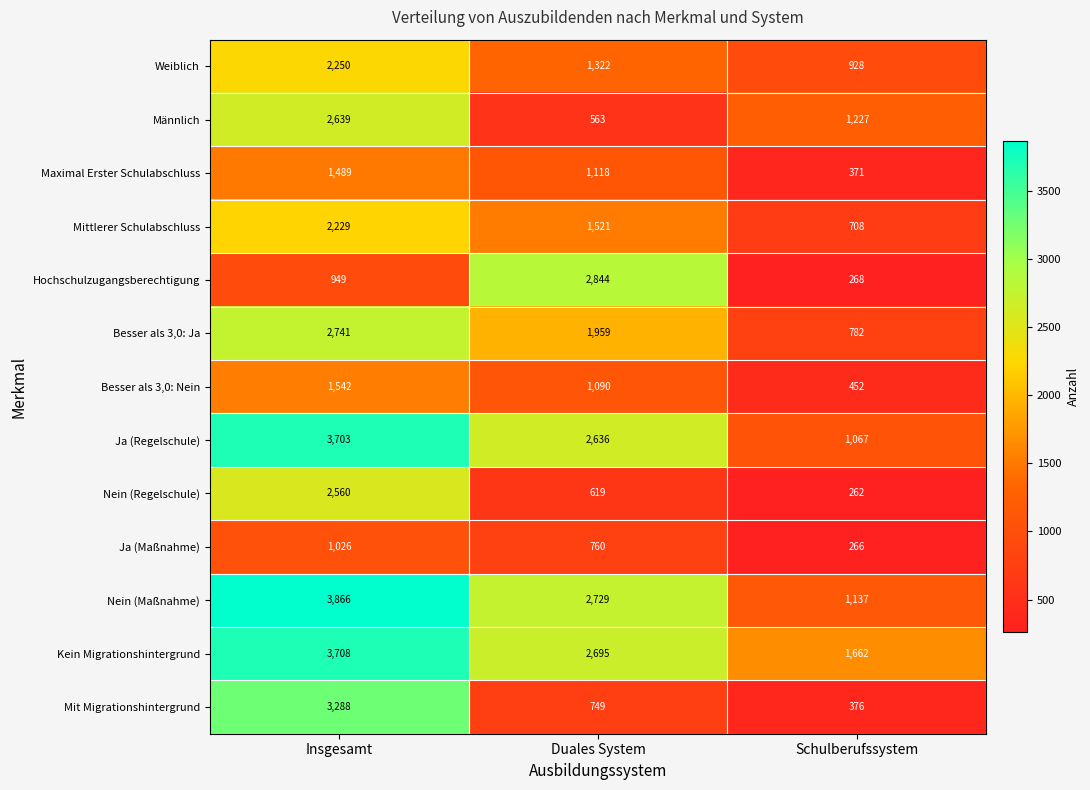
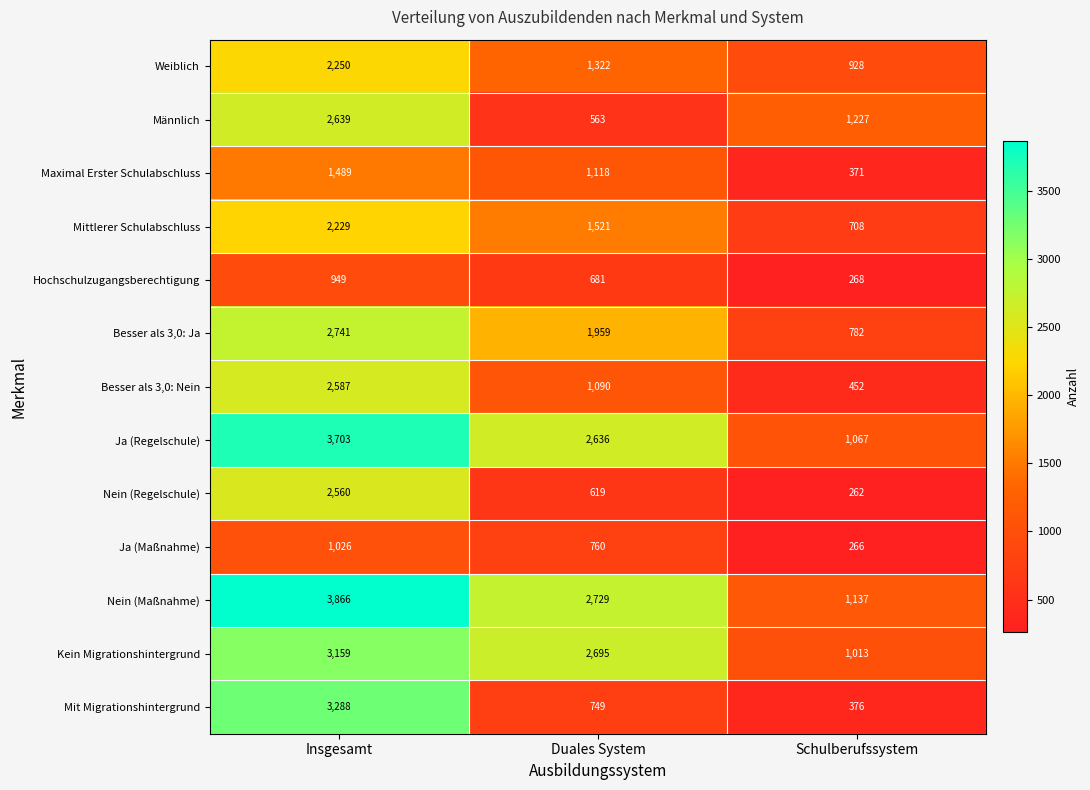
  {
    "Weiblich": {
      "Insgesamt": "2,250",
      "Duales System": "1,322",
      "Schulberufssystem": "928"
    },
    "Männlich": {
      "Insgesamt": "2,639",
      "Duales System": "563",
      "Schulberufssystem": "1,227"
    },
    "Maximal Erster Schulabschluss": {
      "Insgesamt": "1,489",
      "Duales System": "1,118",
      "Schulberufssystem": "371"
    },
    "Mittlerer Schulabschluss": {
      "Insgesamt": "2,229",
      "Duales System": "1,521",
      "Schulberufssystem": "708"
    },
    "Hochschulzugangsberechtigung": {
      "Insgesamt": "949",
-     "Duales System": "2,844",
+     "Duales System": "681",
      "Schulberufssystem": "268"
    },
    "Besser als 3,0: Ja": {
      "Insgesamt": "2,741",
      "Duales System": "1,959",
      "Schulberufssystem": "782"
    },
    "Besser als 3,0: Nein": {
-     "Insgesamt": "1,542",
+     "Insgesamt": "2,587",
      "Duales System": "1,090",
      "Schulberufssystem": "452"
    },
    "Ja (Regelschule)": {
      "Insgesamt": "3,703",
      "Duales System": "2,636",
      "Schulberufssystem": "1,067"
    },
    "Nein (Regelschule)": {
      "Insgesamt": "2,560",
      "Duales System": "619",
      "Schulberufssystem": "262"
    },
    "Ja (Maßnahme)": {
      "Insgesamt": "1,026",
      "Duales System": "760",
      "Schulberufssystem": "266"
    },
    "Nein (Maßnahme)": {
      "Insgesamt": "3,866",
      "Duales System": "2,729",
      "Schulberufssystem": "1,137"
    },
    "Kein Migrationshintergrund": {
-     "Insgesamt": "3,708",
+     "Insgesamt": "3,159",
      "Duales System": "2,695",
-     "Schulberufssystem": "1,662"
+     "Schulberufssystem": "1,013"
    },
    "Mit Migrationshintergrund": {
      "Insgesamt": "3,288",
      "Duales System": "749",
      "Schulberufssystem": "376"
    }
  }
